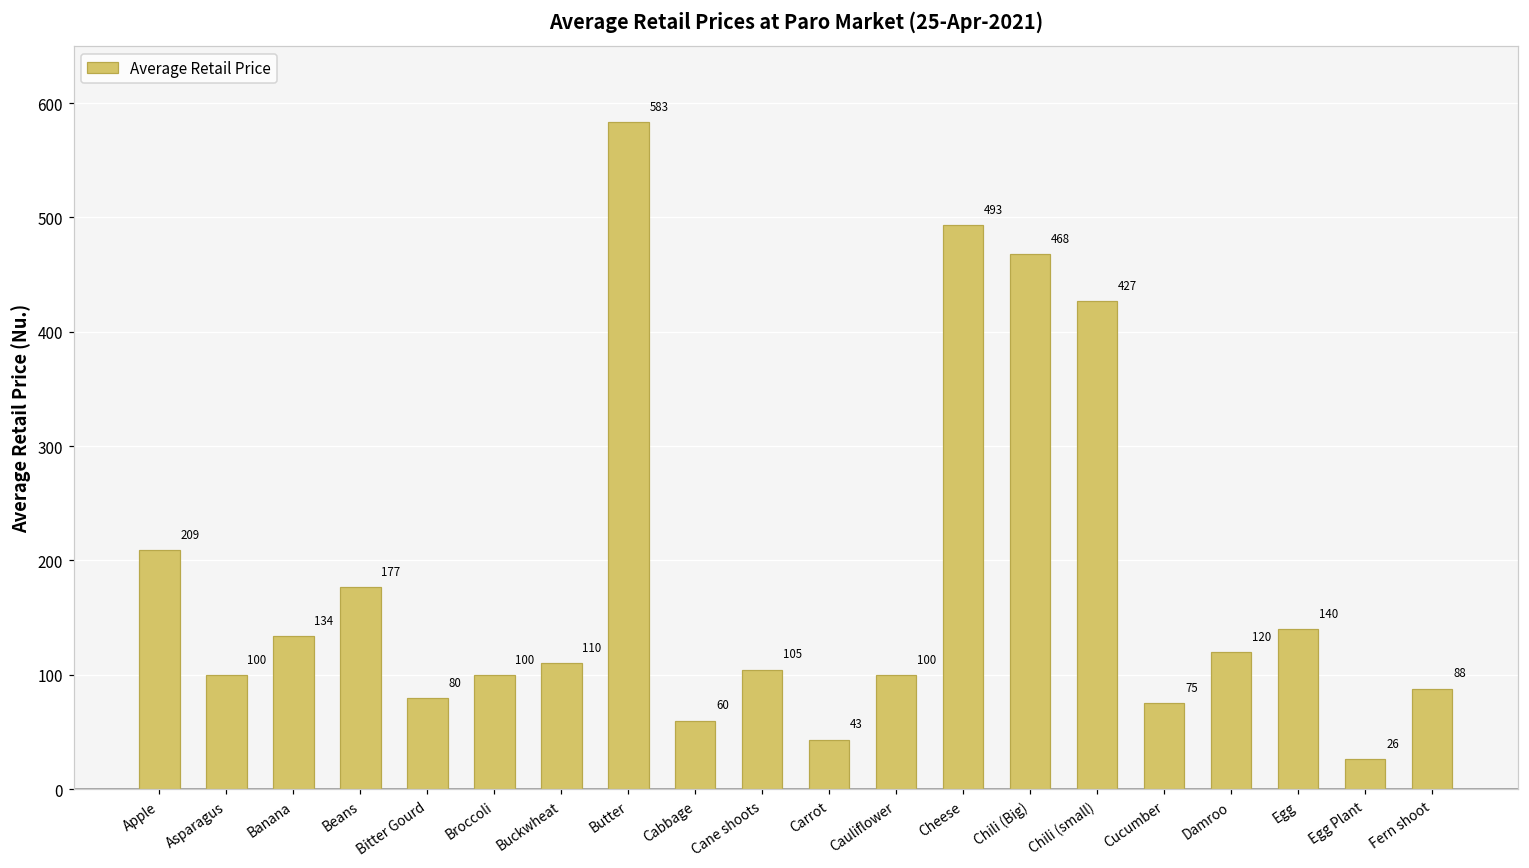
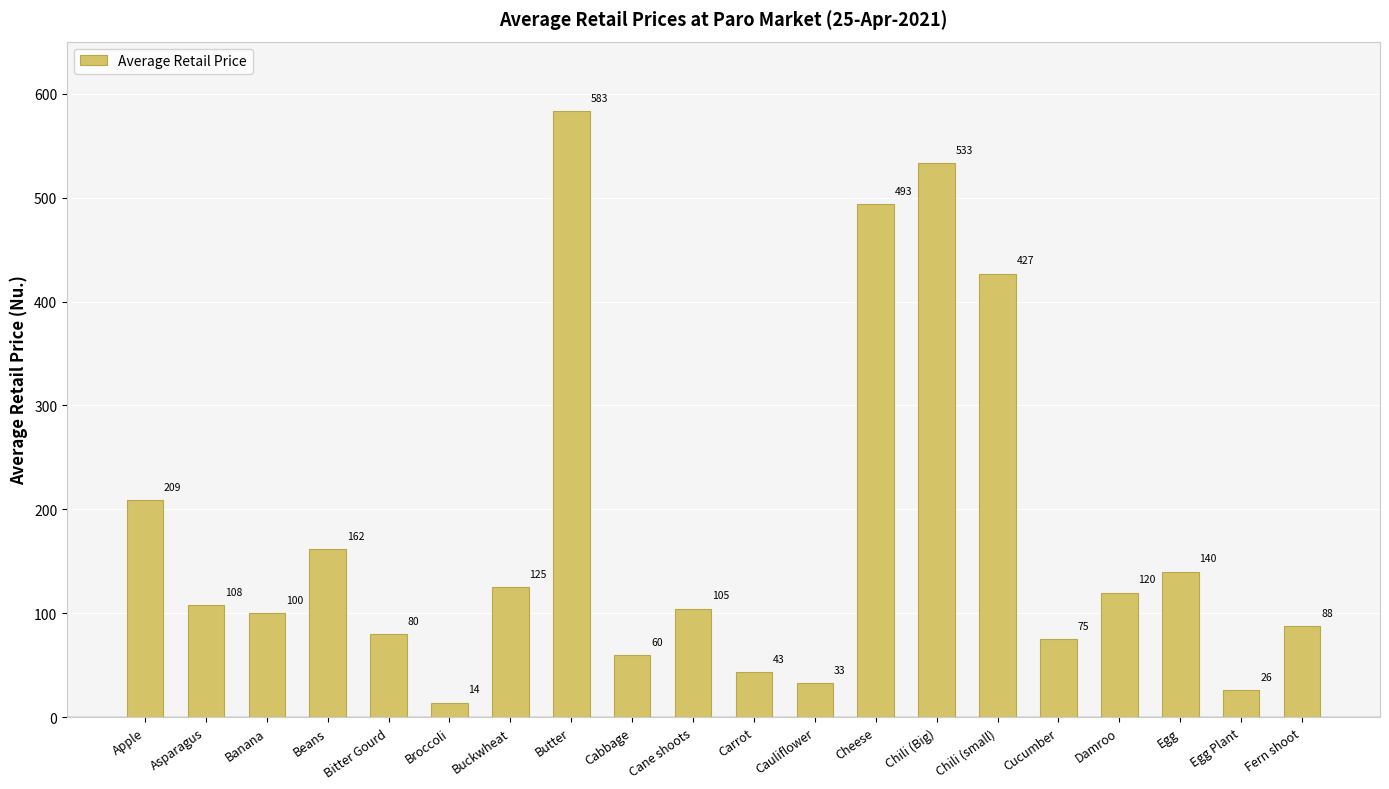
  {
    "Apple": 209,
-   "Asparagus": 100,
-   "Banana": 134,
-   "Beans": 177,
+   "Asparagus": 108,
+   "Banana": 100,
+   "Beans": 162,
    "Bitter Gourd": 80,
-   "Broccoli": 100,
-   "Buckwheat": 110,
+   "Broccoli": 14,
+   "Buckwheat": 125,
    "Butter": 583,
    "Cabbage": 60,
    "Cane shoots": 105,
    "Carrot": 43,
-   "Cauliflower": 100,
+   "Cauliflower": 33,
    "Cheese": 493,
-   "Chili (Big)": 468,
+   "Chili (Big)": 533,
    "Chili (small)": 427,
    "Cucumber": 75,
    "Damroo": 120,
    "Egg": 140,
    "Egg Plant": 26,
    "Fern shoot": 88
  }
